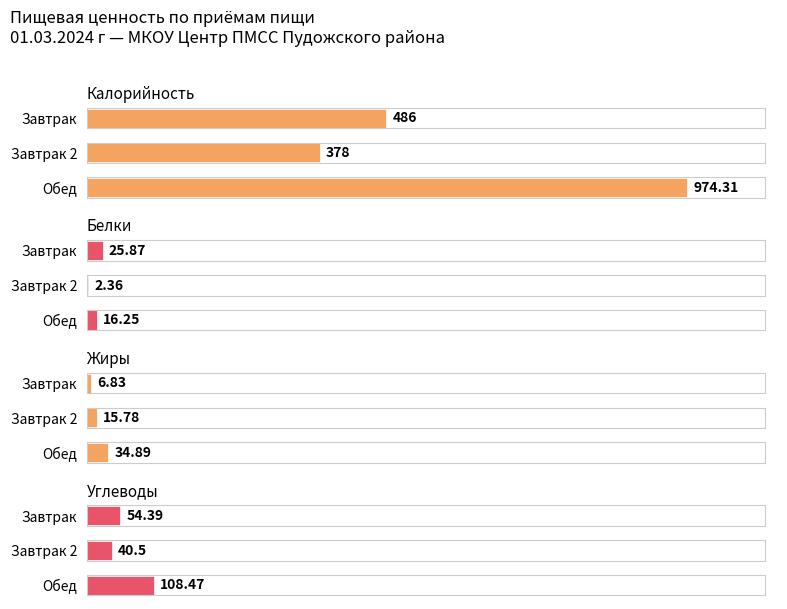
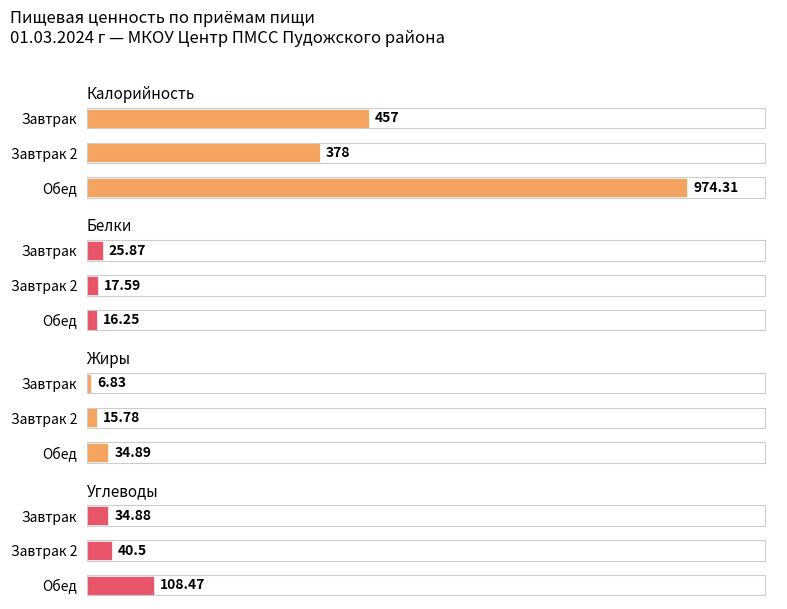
  {
    "Калорийность": {
-     "Завтрак": 486,
+     "Завтрак": 457,
      "Завтрак 2": 378,
      "Обед": 974.31
    },
    "Белки": {
      "Завтрак": 25.87,
-     "Завтрак 2": 2.36,
+     "Завтрак 2": 17.59,
      "Обед": 16.25
    },
    "Жиры": {
      "Завтрак": 6.83,
      "Завтрак 2": 15.78,
      "Обед": 34.89
    },
    "Углеводы": {
-     "Завтрак": 54.39,
+     "Завтрак": 34.88,
      "Завтрак 2": 40.5,
      "Обед": 108.47
    }
  }
